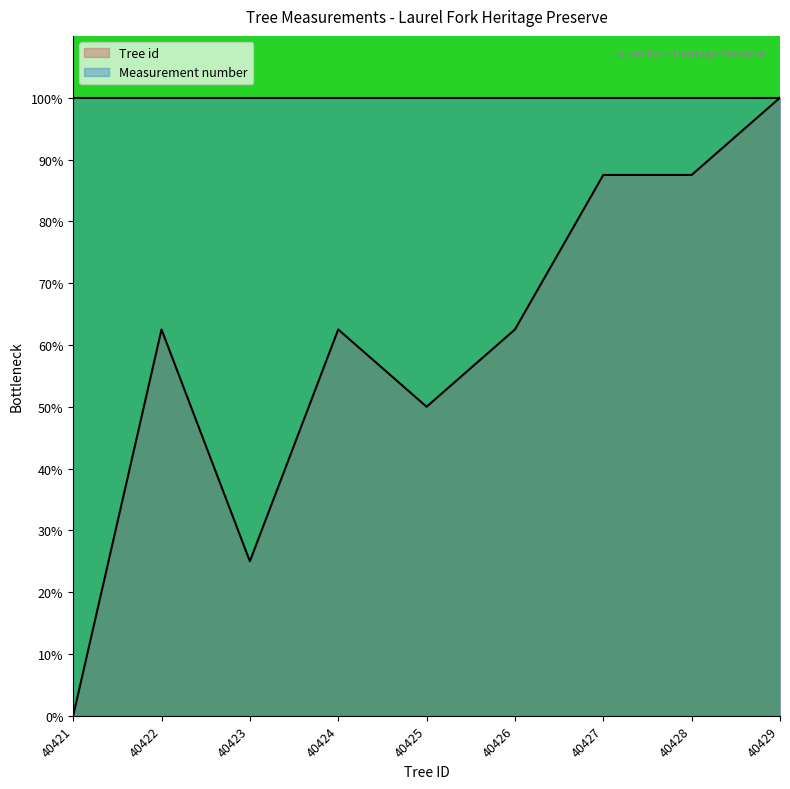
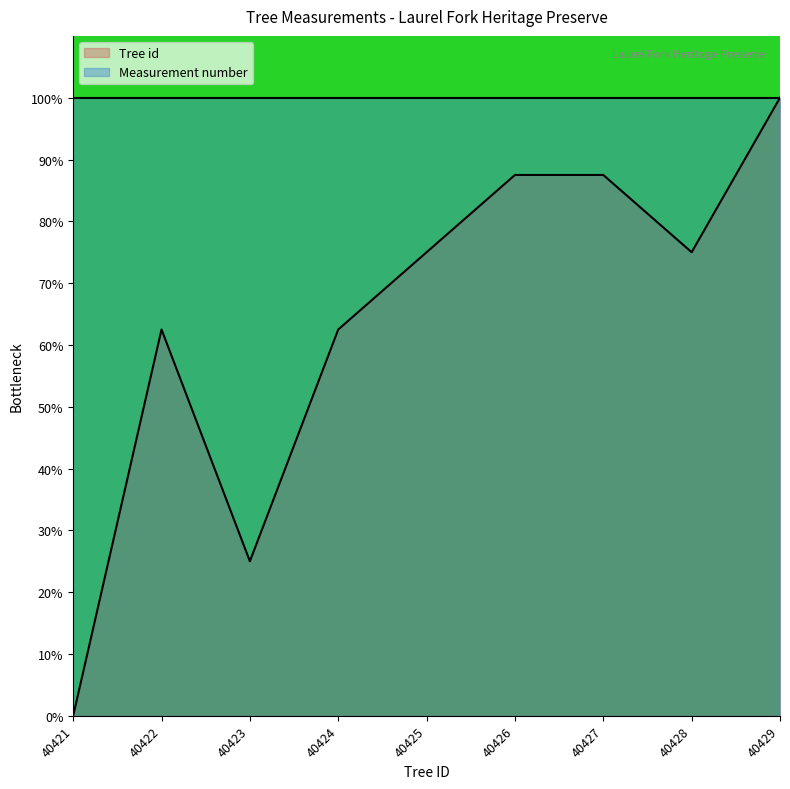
  {
    "Tree id": {
      "40421": "0%",
      "40422": "63%",
      "40423": "25%",
      "40424": "63%",
-     "40425": "50%",
-     "40426": "63%",
+     "40425": "75%",
+     "40426": "88%",
      "40427": "88%",
-     "40428": "88%"
+     "40428": "75%"
    },
    "Measurement number": {
      "40421": "100%",
      "40422": "100%",
      "40423": "100%",
      "40424": "100%",
      "40425": "100%",
      "40426": "100%",
      "40427": "100%",
      "40428": "100%"
    }
  }
